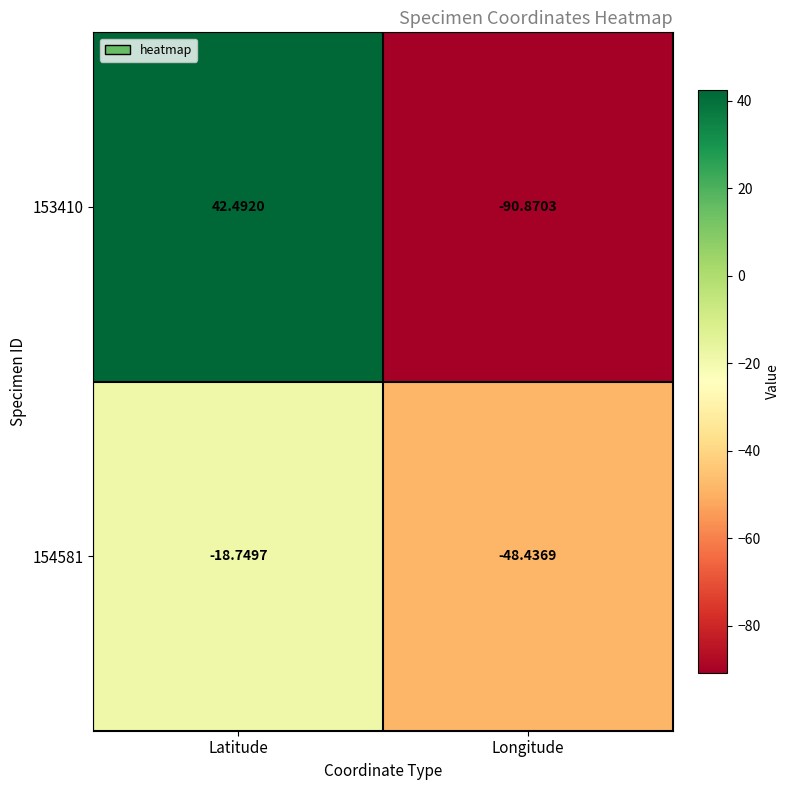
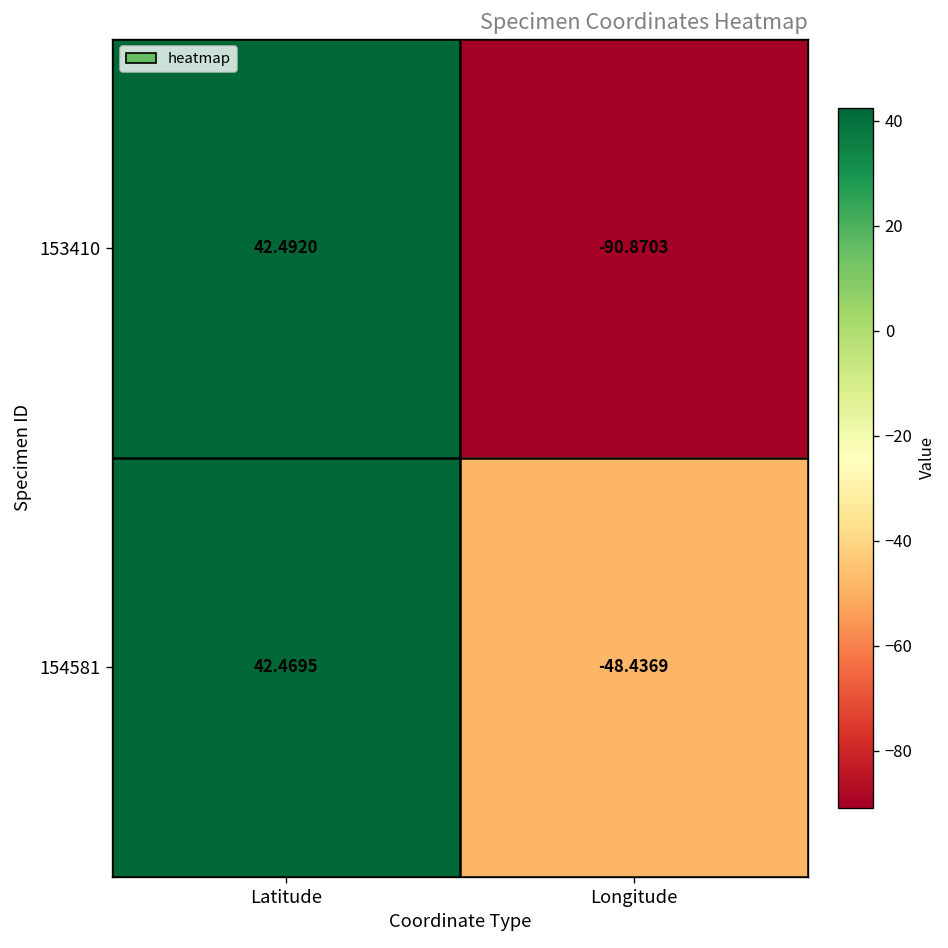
  {
    "153410": {
      "Latitude": 42.4920,
      "Longitude": -90.8703
    },
    "154581": {
-     "Latitude": -18.7497,
+     "Latitude": 42.4695,
      "Longitude": -48.4369
    }
  }
